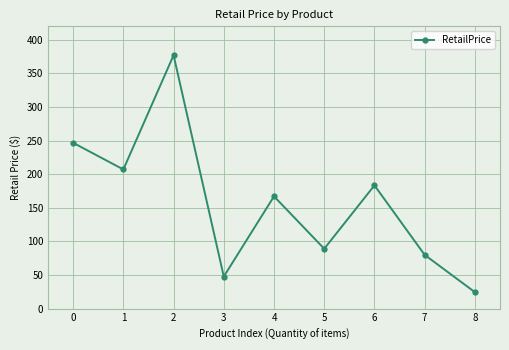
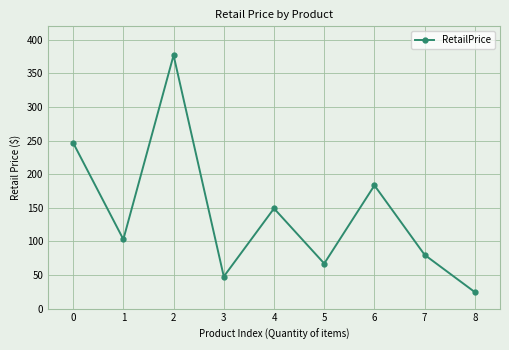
  {
    "0": 250,
-   "1": 210,
+   "1": 100,
    "2": 380,
    "3": 50,
-   "4": 170,
-   "5": 90,
+   "4": 150,
+   "5": 70,
    "6": 180,
    "7": 80,
    "8": 20
  }
